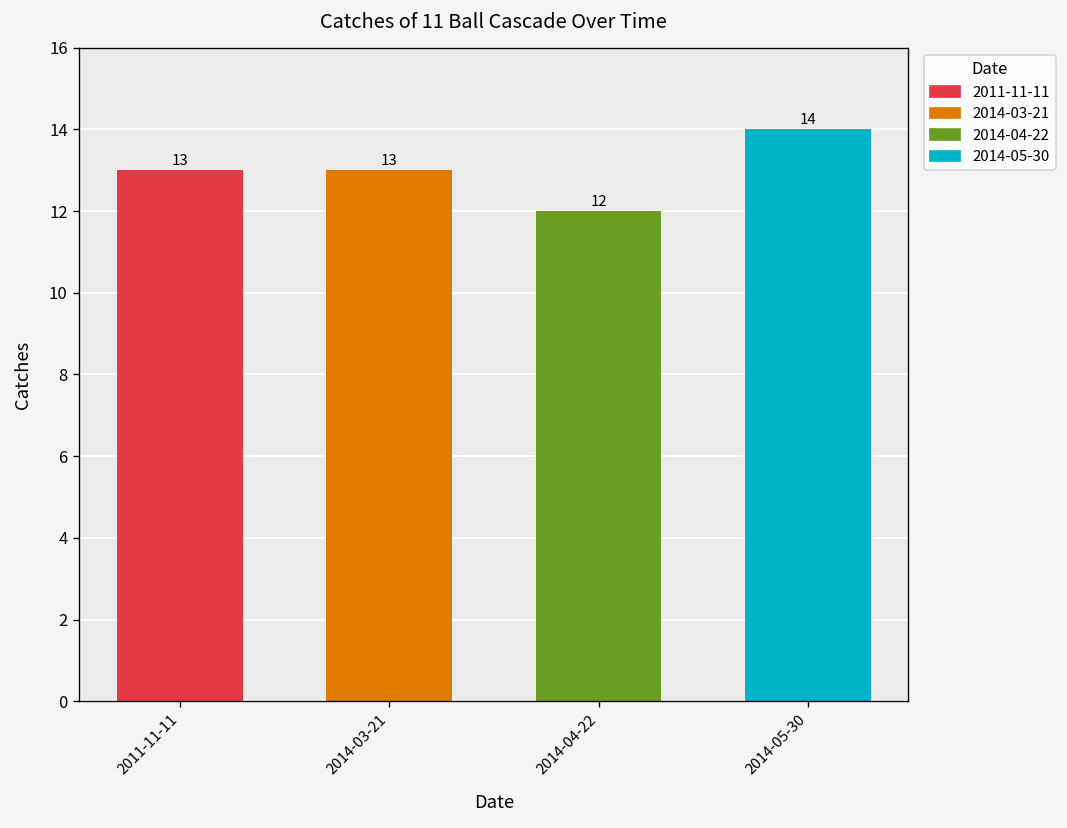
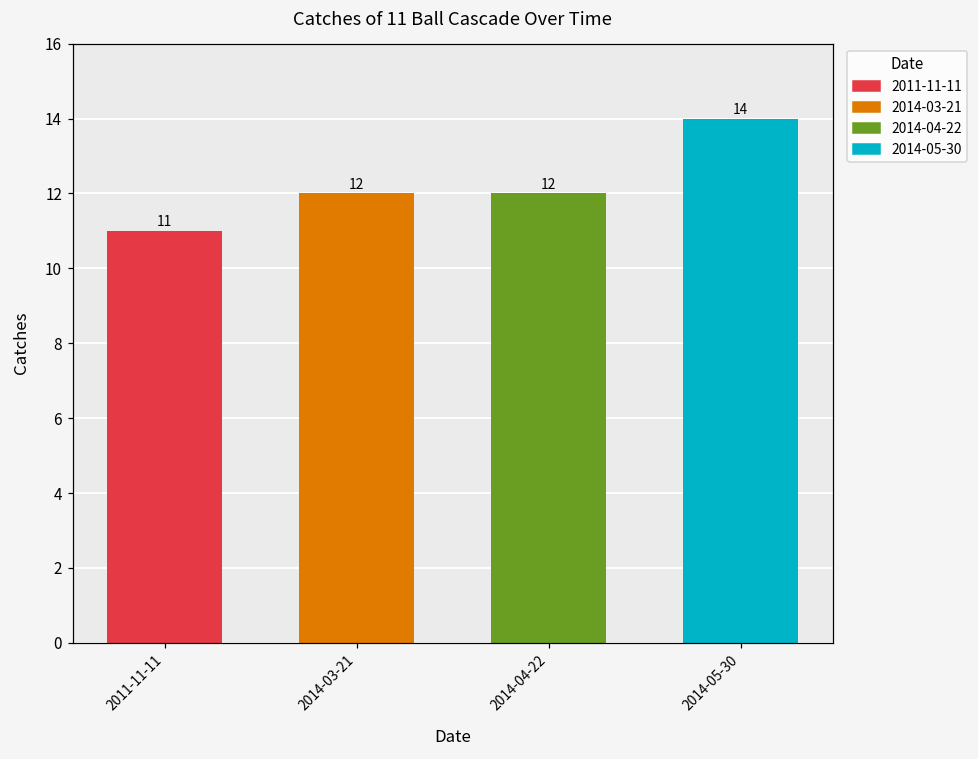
  {
-   "2011-11-11": 13,
-   "2014-03-21": 13,
+   "2011-11-11": 11,
+   "2014-03-21": 12,
    "2014-04-22": 12,
    "2014-05-30": 14
  }
